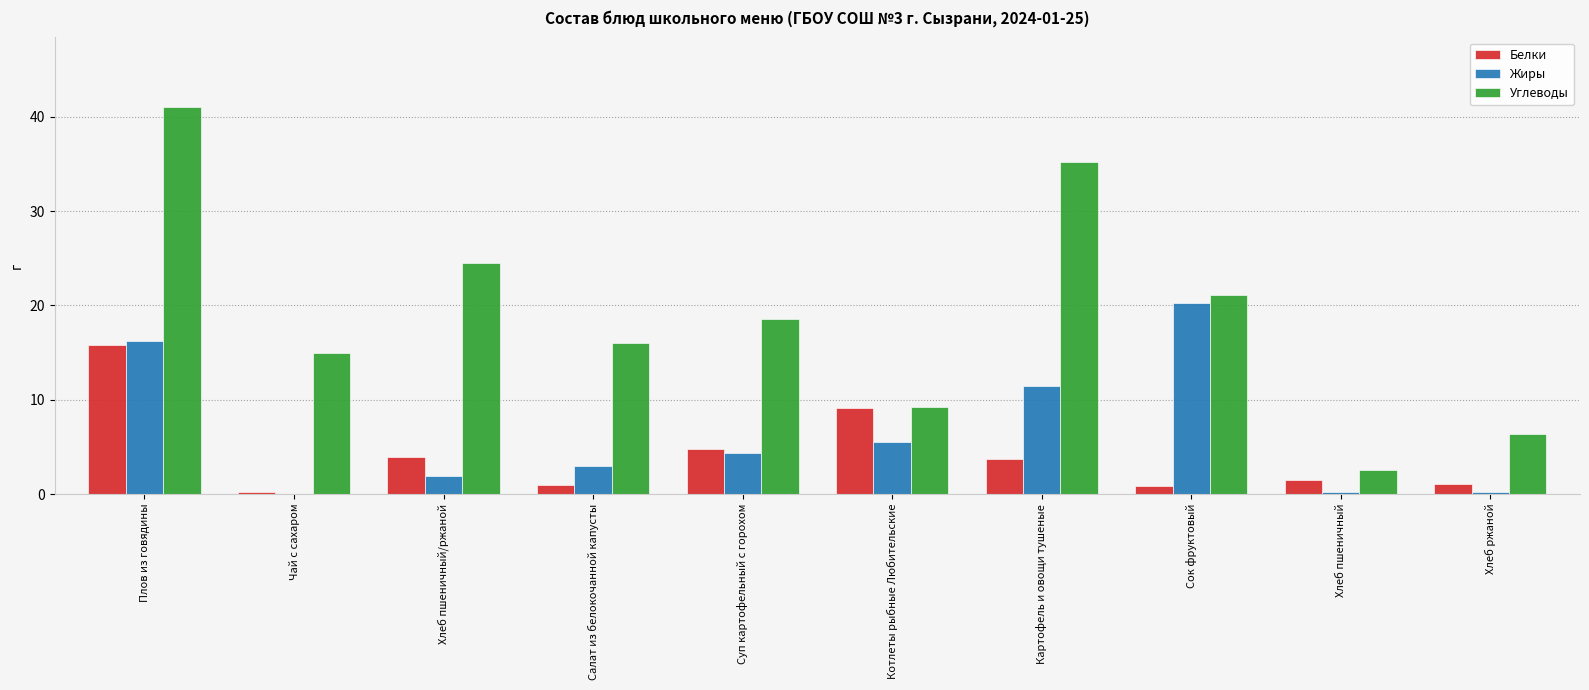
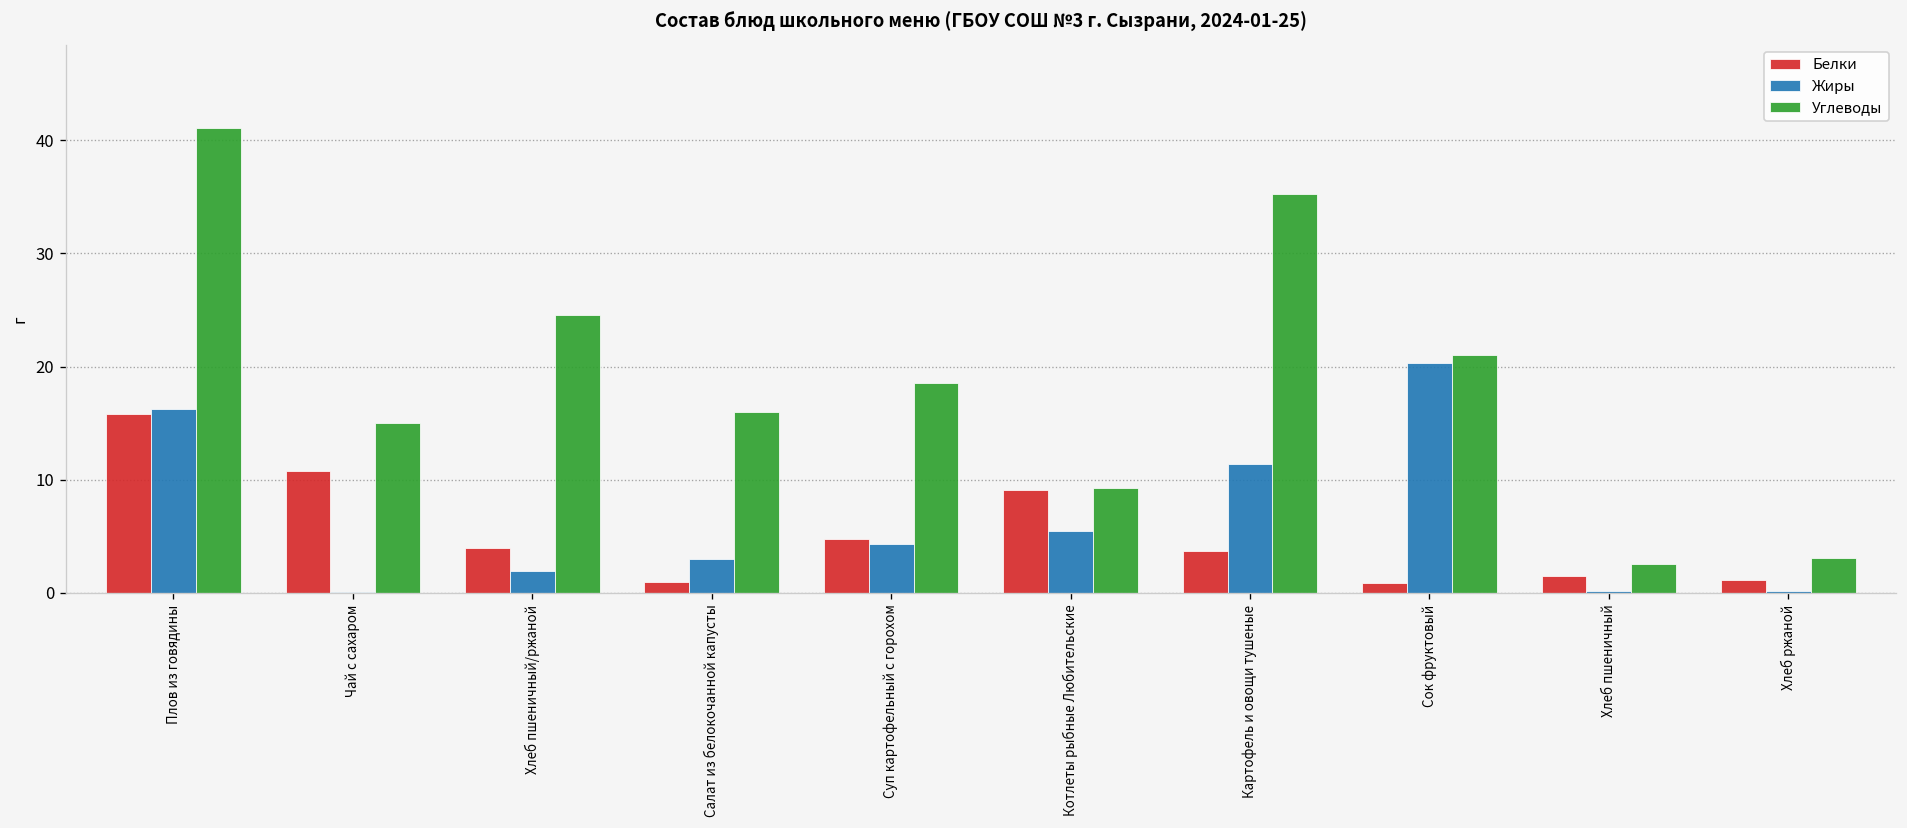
  {
    "Белки": {
      "Плов из говядины": 16,
-     "Чай с сахаром": 0,
+     "Чай с сахаром": 11,
      "Хлеб пшеничный/ржаной": 4,
      "Салат из белокочанной капусты": 1,
      "Суп картофельный с горохом": 5,
      "Котлеты рыбные Любительские": 9,
      "Картофель и овощи тушеные": 4,
      "Сок фруктовый": 1,
      "Хлеб пшеничный": 2,
      "Хлеб ржаной": 1
    },
    "Жиры": {
      "Плов из говядины": 16,
      "Хлеб пшеничный/ржаной": 2,
      "Салат из белокочанной капусты": 3,
      "Суп картофельный с горохом": 4,
      "Котлеты рыбные Любительские": 5,
      "Картофель и овощи тушеные": 11,
      "Сок фруктовый": 20
    },
    "Углеводы": {
      "Плов из говядины": 41,
      "Чай с сахаром": 15,
      "Хлеб пшеничный/ржаной": 25,
      "Салат из белокочанной капусты": 16,
      "Суп картофельный с горохом": 19,
      "Котлеты рыбные Любительские": 9,
      "Картофель и овощи тушеные": 35,
      "Сок фруктовый": 21,
      "Хлеб пшеничный": 3,
-     "Хлеб ржаной": 6
+     "Хлеб ржаной": 3
    }
  }
